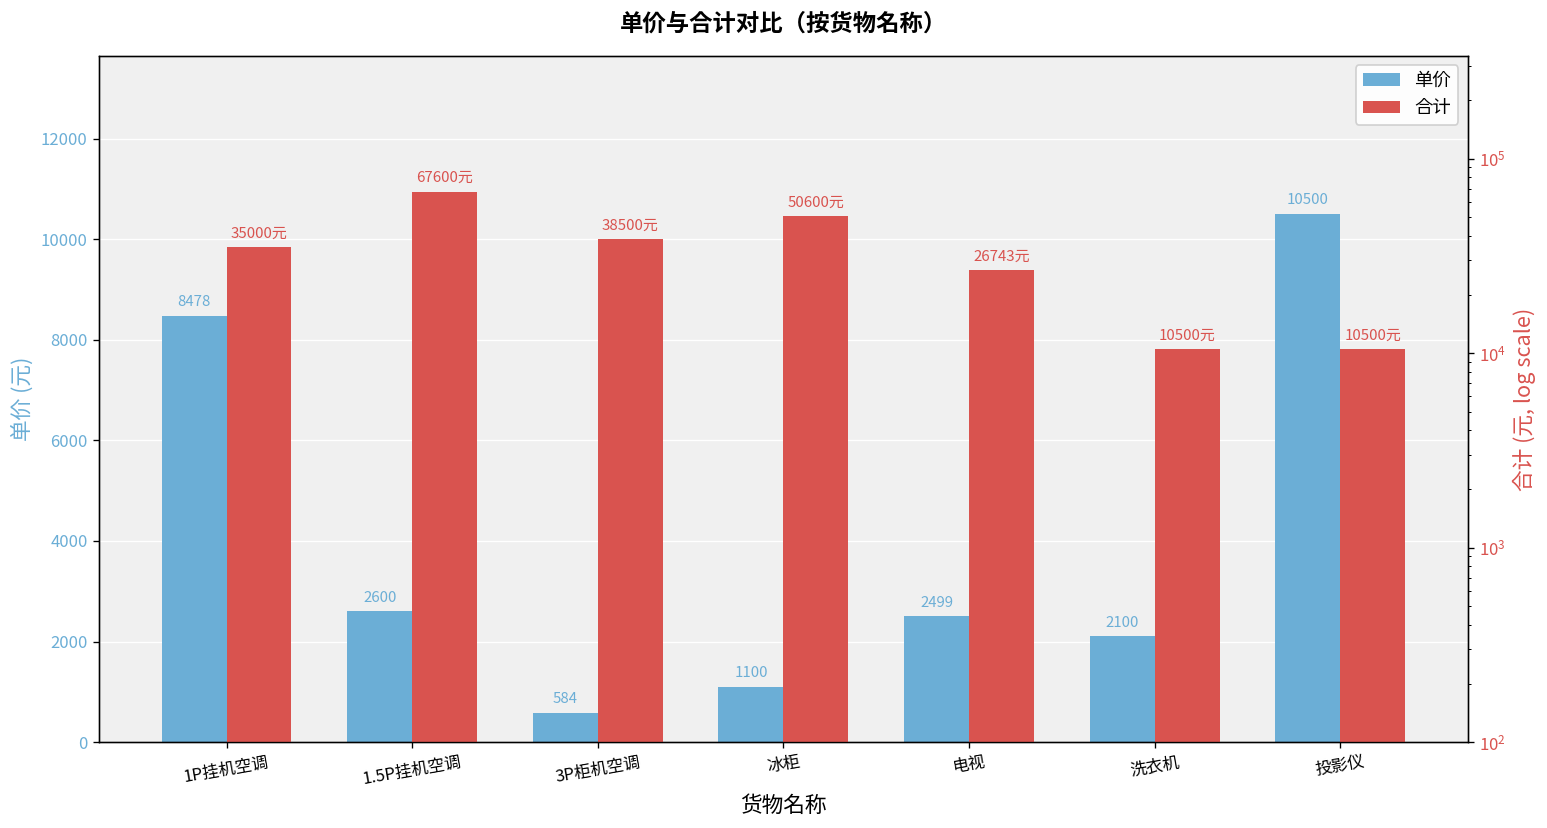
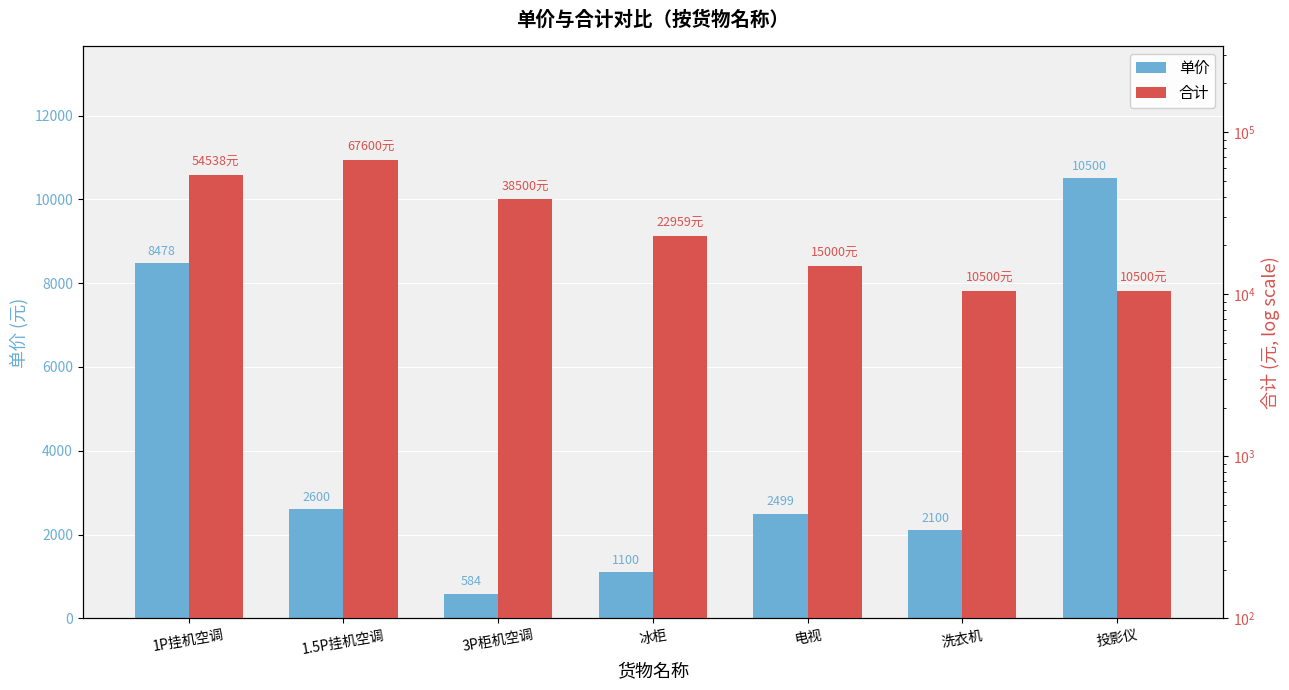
  {
    "单价": {
      "1P挂机空调": "8478",
      "1.5P挂机空调": "2600",
      "3P柜机空调": "584",
      "冰柜": "1100",
      "电视": "2499",
      "洗衣机": "2100",
      "投影仪": "10500"
    },
    "合计": {
-     "1P挂机空调": "35000元",
+     "1P挂机空调": "54538元",
      "1.5P挂机空调": "67600元",
      "3P柜机空调": "38500元",
-     "冰柜": "50600元",
-     "电视": "26743元",
+     "冰柜": "22959元",
+     "电视": "15000元",
      "洗衣机": "10500元",
      "投影仪": "10500元"
    }
  }
